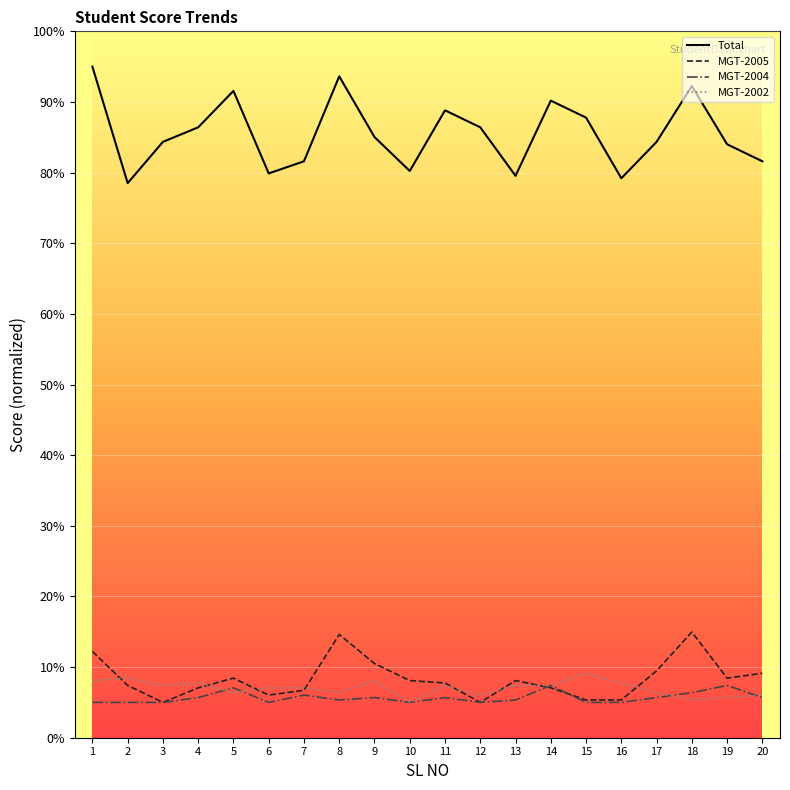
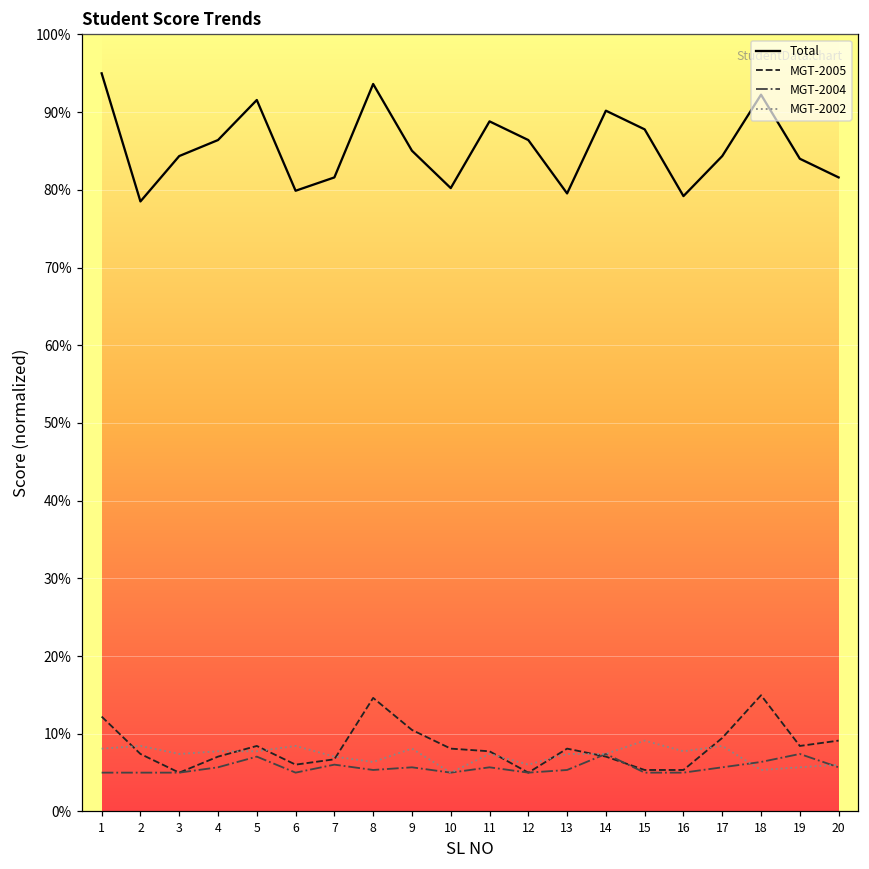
  {
    "MGT-2002": {
      "1": "8%",
      "2": "8%",
      "3": "7%",
      "4": "8%",
-     "5": "6%",
-     "6": "7%",
+     "5": "8%",
+     "6": "8%",
      "8": "6%",
      "9": "8%",
      "12": "6%",
      "13": "7%",
      "15": "9%",
      "16": "8%",
-     "17": "6%",
+     "17": "8%",
      "18": "5%",
      "19": "6%"
    }
  }
